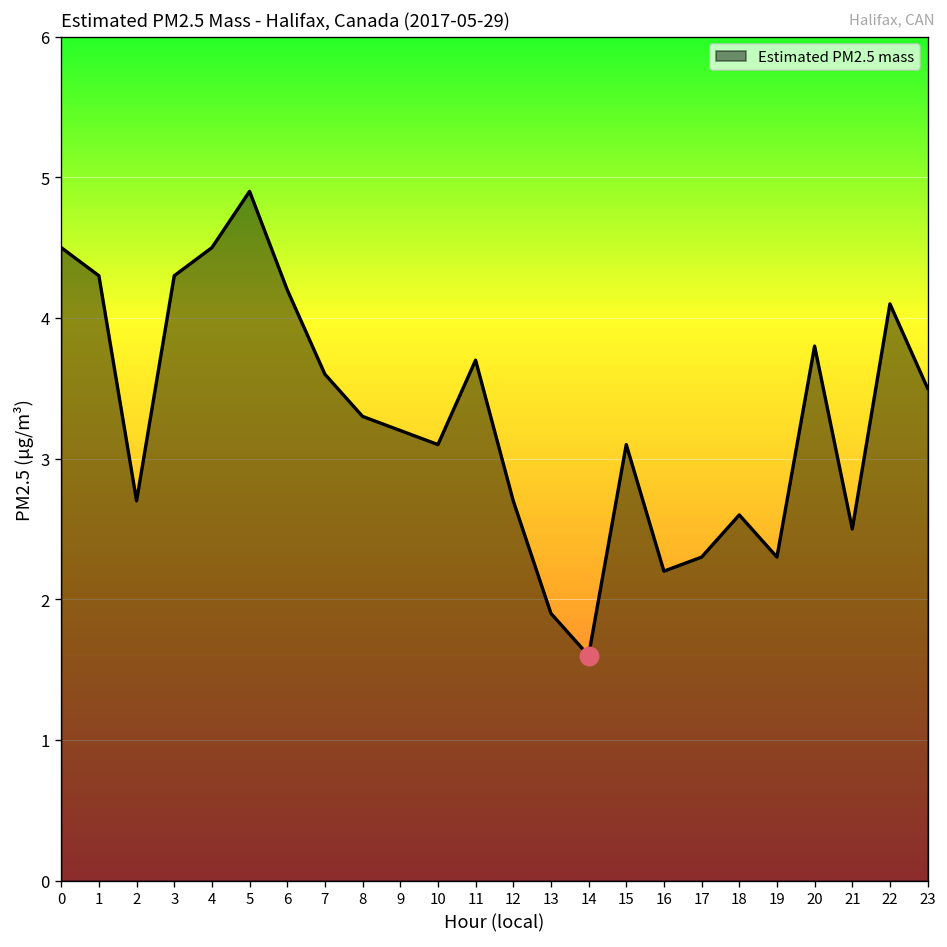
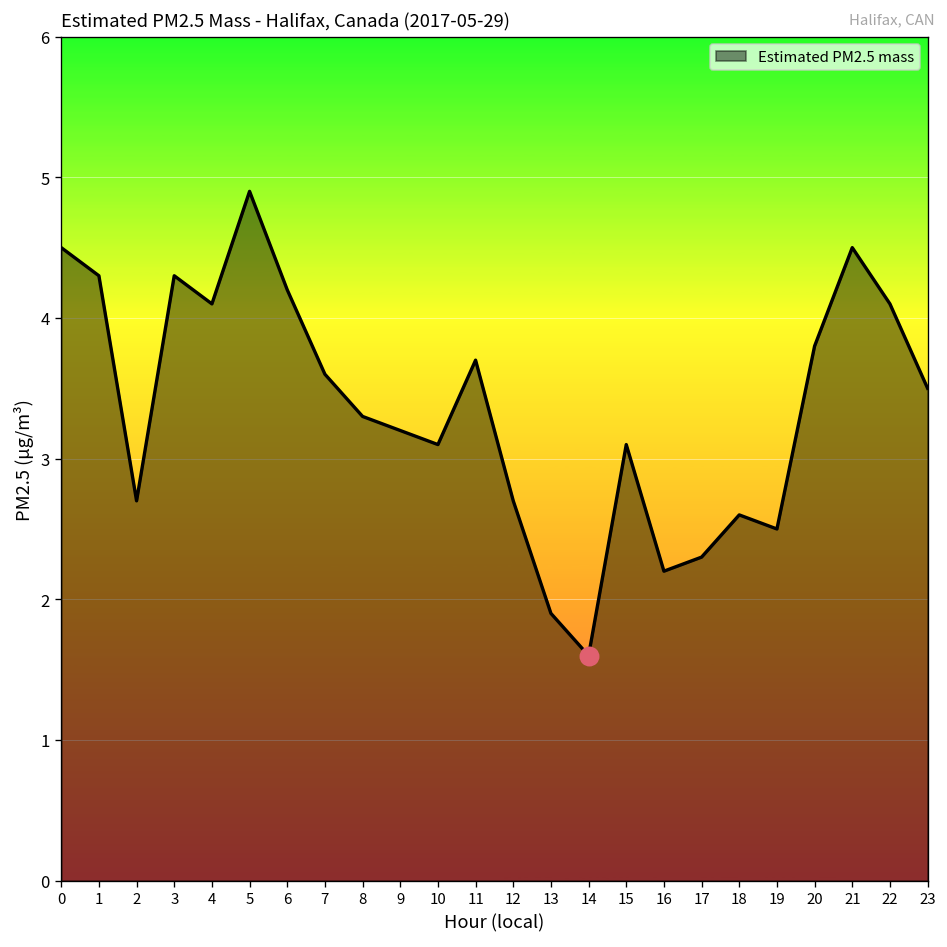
  {
    "Estimated PM2.5 mass": {
      "0": 4.5,
      "1": 4.3,
      "2": 2.7,
      "3": 4.3,
-     "4": 4.5,
+     "4": 4.1,
      "5": 4.9,
      "6": 4.2,
      "7": 3.6,
      "8": 3.3,
      "9": 3.2,
      "10": 3.1,
      "11": 3.7,
      "12": 2.7,
      "13": 1.9,
      "15": 3.1,
      "16": 2.2,
      "17": 2.3,
      "18": 2.6,
-     "19": 2.3,
+     "19": 2.5,
      "20": 3.8,
-     "21": 2.5,
+     "21": 4.5,
      "22": 4.1,
      "23": 3.5
    }
  }
